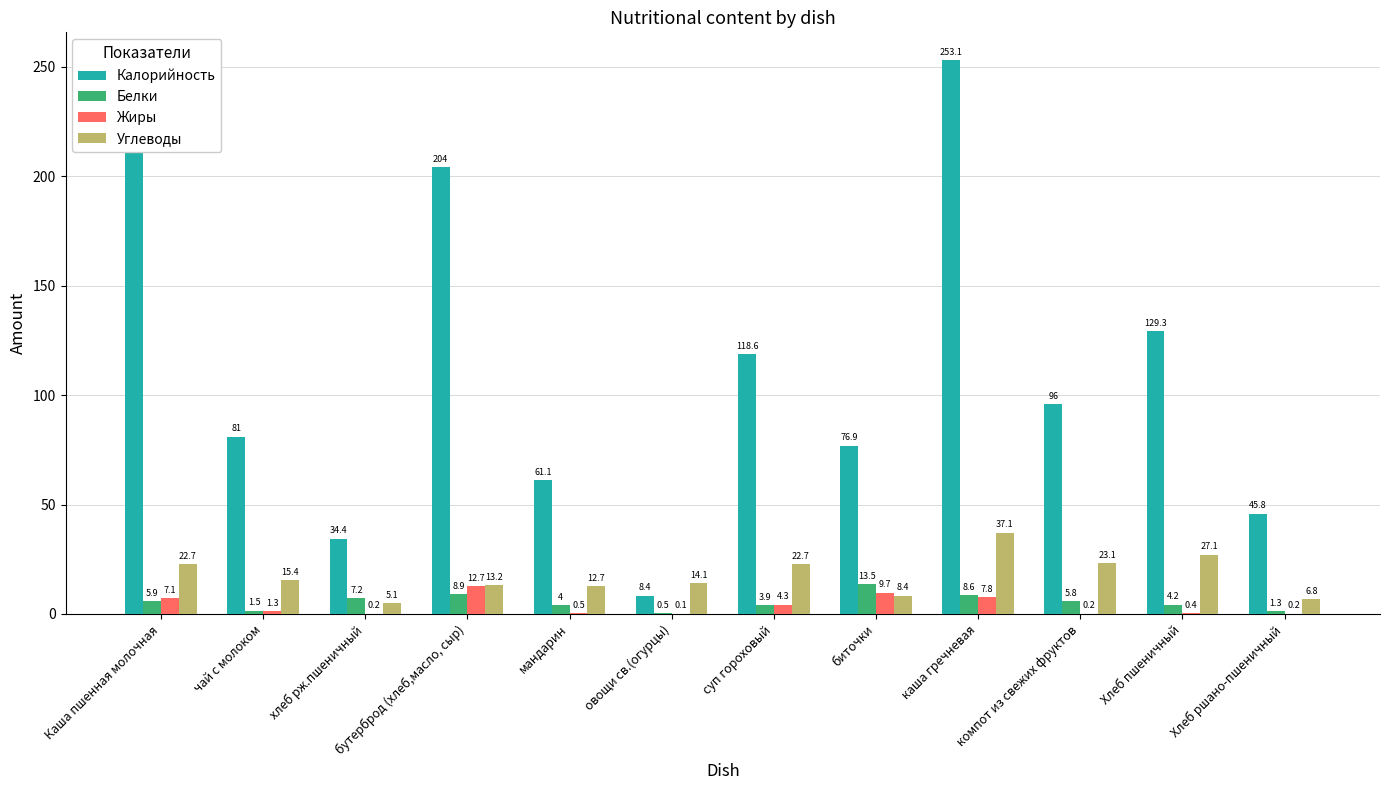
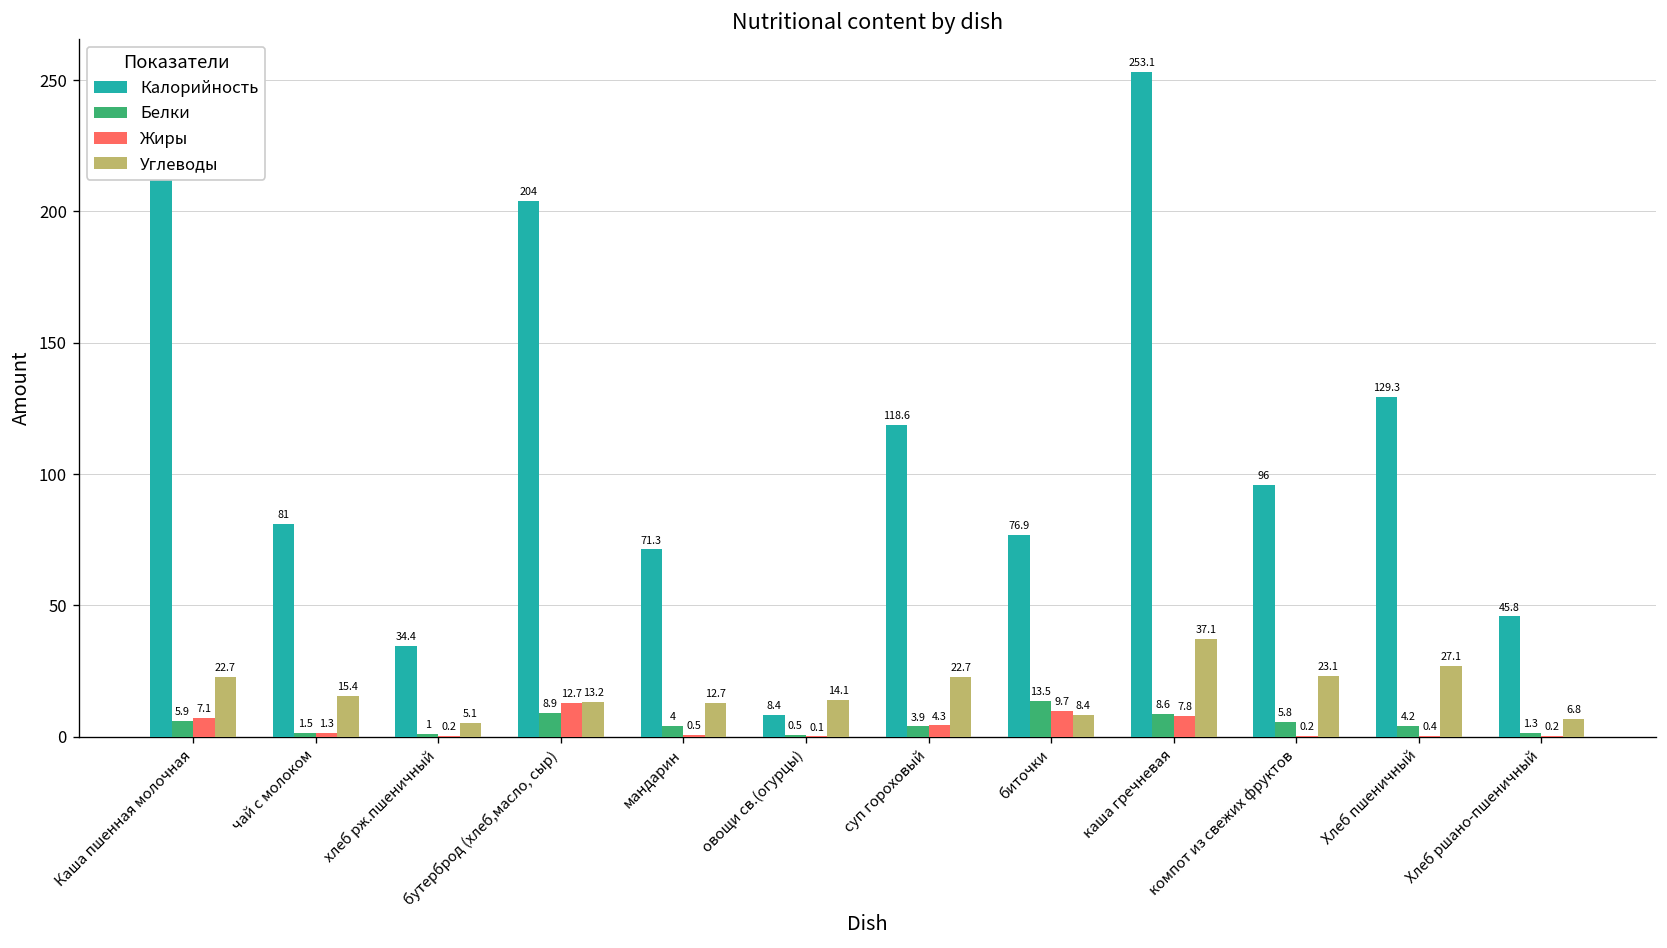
  {
    "Калорийность": {
      "чай с молоком": 81,
      "хлеб рж.пшеничный": 34.4,
      "бутерброд (хлеб,масло, сыр)": 204,
-     "мандарин": 61.1,
+     "мандарин": 71.3,
      "овощи св.(огурцы)": 8.4,
      "суп гороховый": 118.6,
      "биточки": 76.9,
      "каша гречневая": 253.1,
      "компот из свежих фруктов": 96,
      "Хлеб пшеничный": 129.3,
      "Хлеб ршано-пшеничный": 45.8
    },
    "Белки": {
      "Каша пшенная молочная": 5.9,
      "чай с молоком": 1.5,
-     "хлеб рж.пшеничный": 7.2,
+     "хлеб рж.пшеничный": 1,
      "бутерброд (хлеб,масло, сыр)": 8.9,
      "мандарин": 4,
      "овощи св.(огурцы)": 0.5,
      "суп гороховый": 3.9,
      "биточки": 13.5,
      "каша гречневая": 8.6,
      "компот из свежих фруктов": 5.8,
      "Хлеб пшеничный": 4.2,
      "Хлеб ршано-пшеничный": 1.3
    },
    "Жиры": {
      "Каша пшенная молочная": 7.1,
      "чай с молоком": 1.3,
      "хлеб рж.пшеничный": 0.2,
      "бутерброд (хлеб,масло, сыр)": 12.7,
      "мандарин": 0.5,
      "овощи св.(огурцы)": 0.1,
      "суп гороховый": 4.3,
      "биточки": 9.7,
      "каша гречневая": 7.8,
      "компот из свежих фруктов": 0.2,
      "Хлеб пшеничный": 0.4,
      "Хлеб ршано-пшеничный": 0.2
    },
    "Углеводы": {
      "Каша пшенная молочная": 22.7,
      "чай с молоком": 15.4,
      "хлеб рж.пшеничный": 5.1,
      "бутерброд (хлеб,масло, сыр)": 13.2,
      "мандарин": 12.7,
      "овощи св.(огурцы)": 14.1,
      "суп гороховый": 22.7,
      "биточки": 8.4,
      "каша гречневая": 37.1,
      "компот из свежих фруктов": 23.1,
      "Хлеб пшеничный": 27.1,
      "Хлеб ршано-пшеничный": 6.8
    }
  }
